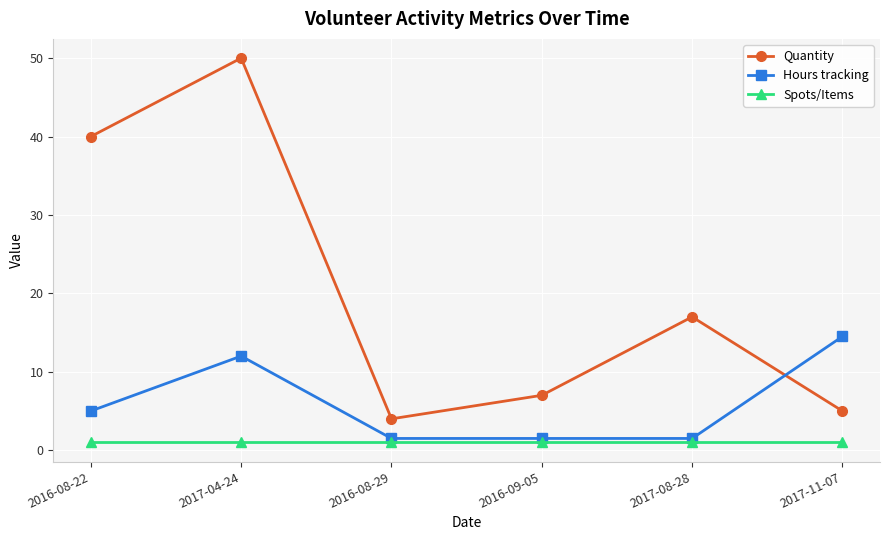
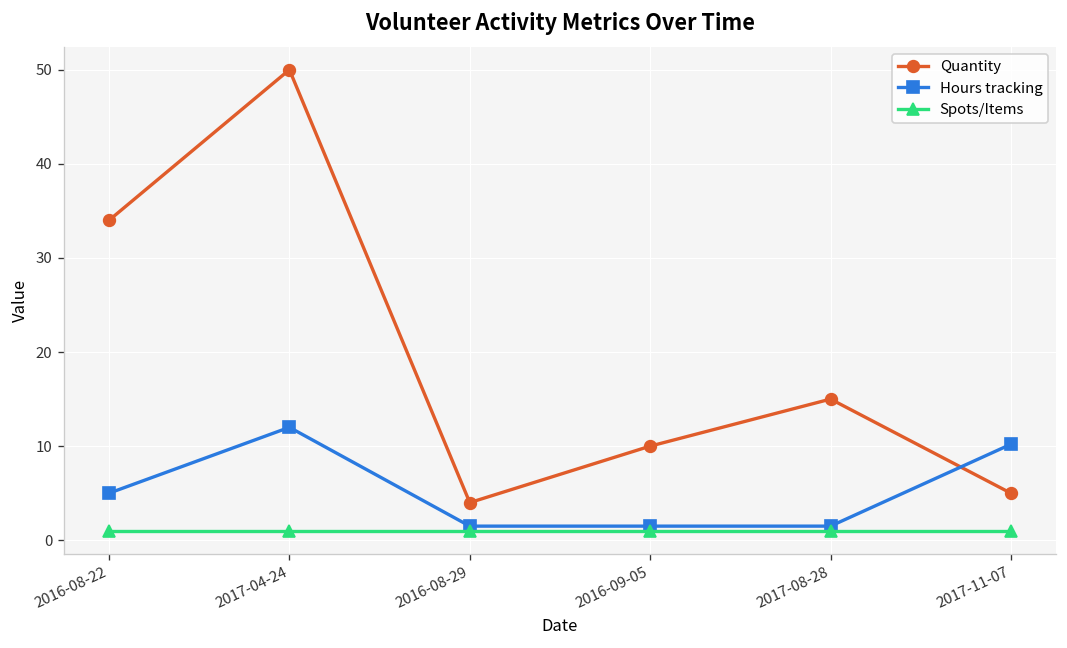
  {
    "Quantity": {
-     "2016-08-22": 40,
+     "2016-08-22": 34,
      "2017-04-24": 50,
      "2016-08-29": 4,
-     "2016-09-05": 7,
-     "2017-08-28": 17,
+     "2016-09-05": 10,
+     "2017-08-28": 15,
      "2017-11-07": 5
    },
    "Hours tracking": {
      "2016-08-22": 5,
      "2017-04-24": 12,
      "2016-08-29": 2,
      "2016-09-05": 2,
      "2017-08-28": 2,
-     "2017-11-07": 15
+     "2017-11-07": 10
    },
    "Spots/Items": {
      "2016-08-22": 1,
      "2017-04-24": 1,
      "2016-08-29": 1,
      "2016-09-05": 1,
      "2017-08-28": 1,
      "2017-11-07": 1
    }
  }
